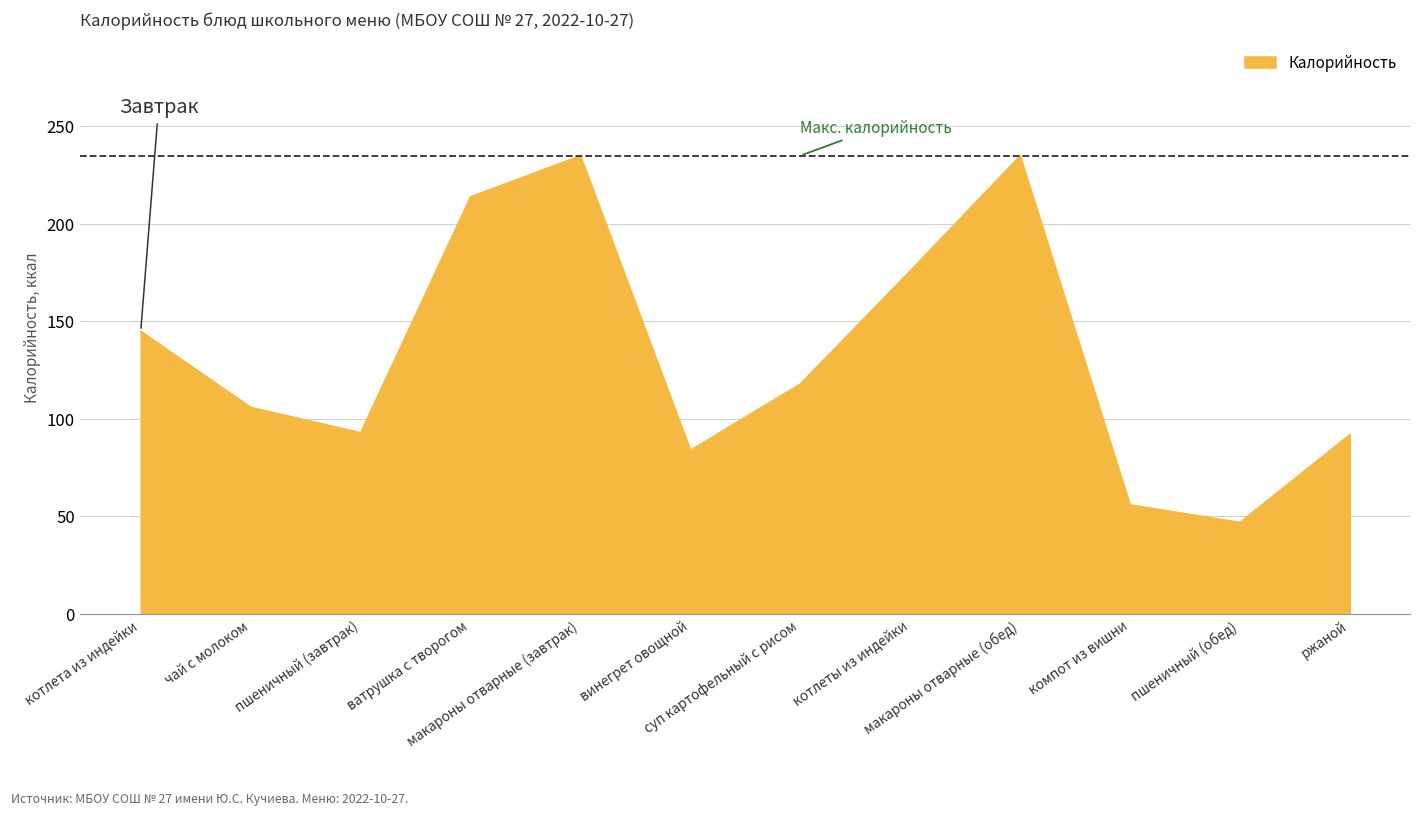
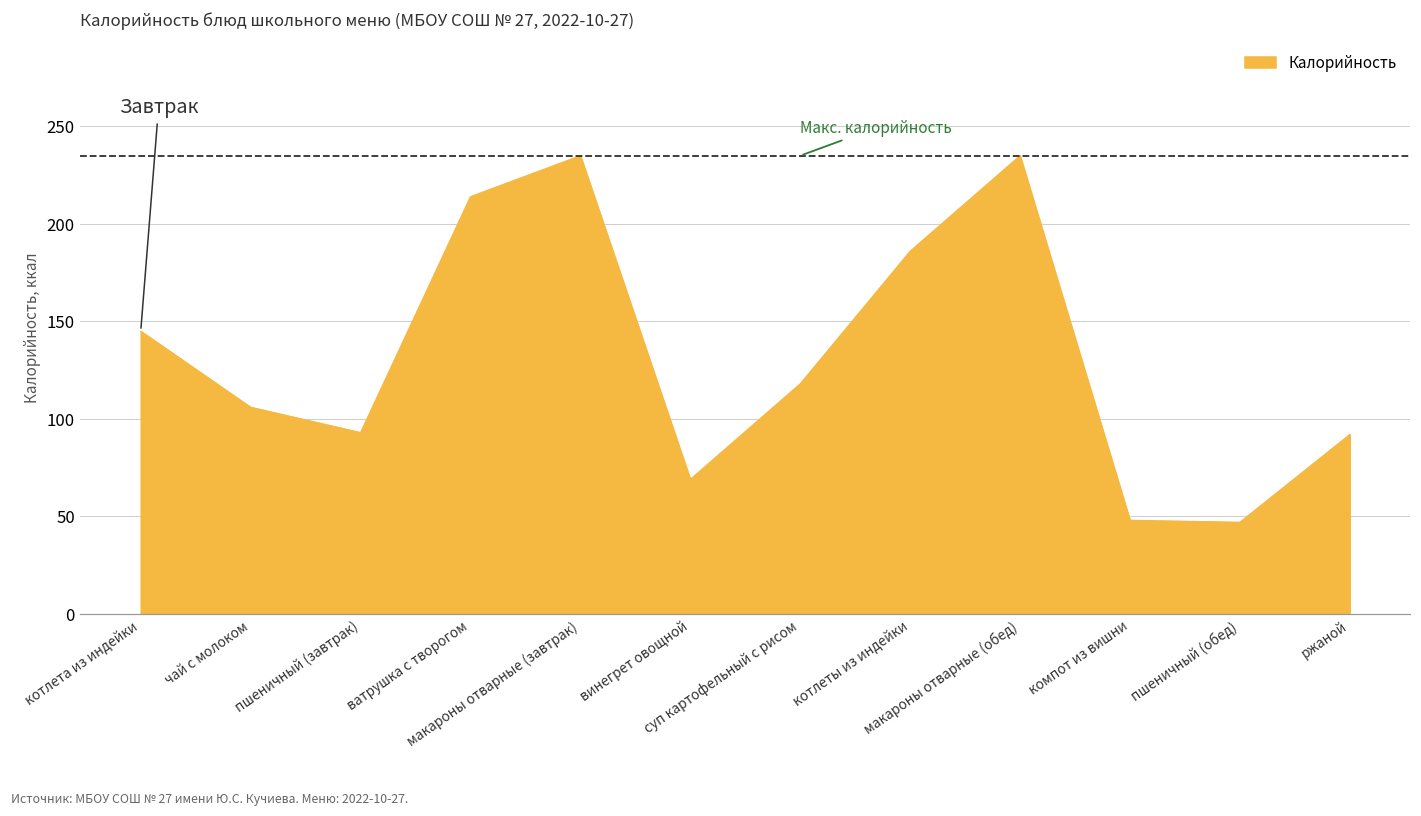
  {
    "котлета из индейки": 145,
    "чай с молоком": 106,
    "пшеничный (завтрак)": 93,
    "ватрушка с творогом": 214,
    "макароны отварные (завтрак)": 235,
-   "винегрет овощной": 84,
+   "винегрет овощной": 69,
    "суп картофельный с рисом": 118,
-   "котлеты из индейки": 176,
+   "котлеты из индейки": 186,
    "макароны отварные (обед)": 235,
-   "компот из вишни": 56,
+   "компот из вишни": 48,
    "пшеничный (обед)": 47,
    "ржаной": 92
  }
